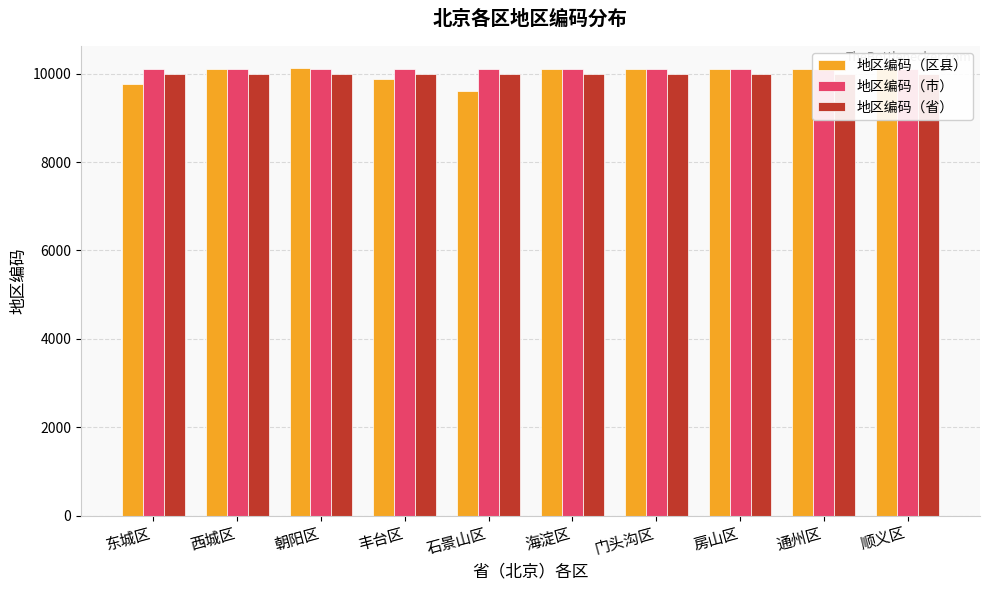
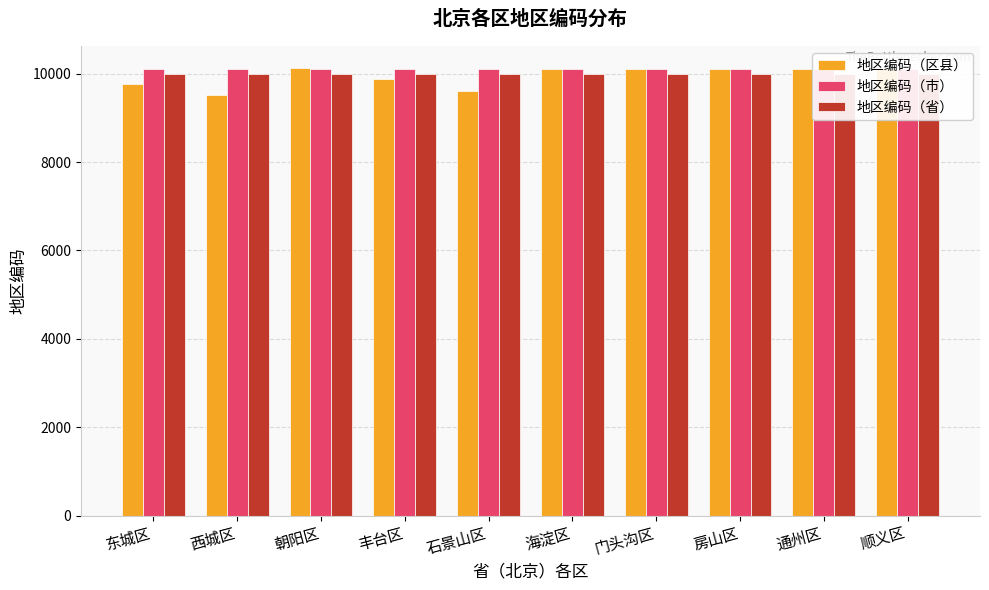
  {
    "地区编码（区县）": {
      "东城区": 9800,
-     "西城区": 10100,
+     "西城区": 9500,
      "朝阳区": 10100,
      "丰台区": 9900,
      "石景山区": 9600,
      "海淀区": 10100,
      "门头沟区": 10100,
      "房山区": 10100,
      "通州区": 10100
    },
    "地区编码（市）": {
      "东城区": 10100,
      "西城区": 10100,
      "朝阳区": 10100,
      "丰台区": 10100,
      "石景山区": 10100,
      "海淀区": 10100,
      "门头沟区": 10100,
      "房山区": 10100
    },
    "地区编码（省）": {
      "东城区": 10000,
      "西城区": 10000,
      "朝阳区": 10000,
      "丰台区": 10000,
      "石景山区": 10000,
      "海淀区": 10000,
      "门头沟区": 10000,
      "房山区": 10000
    }
  }
